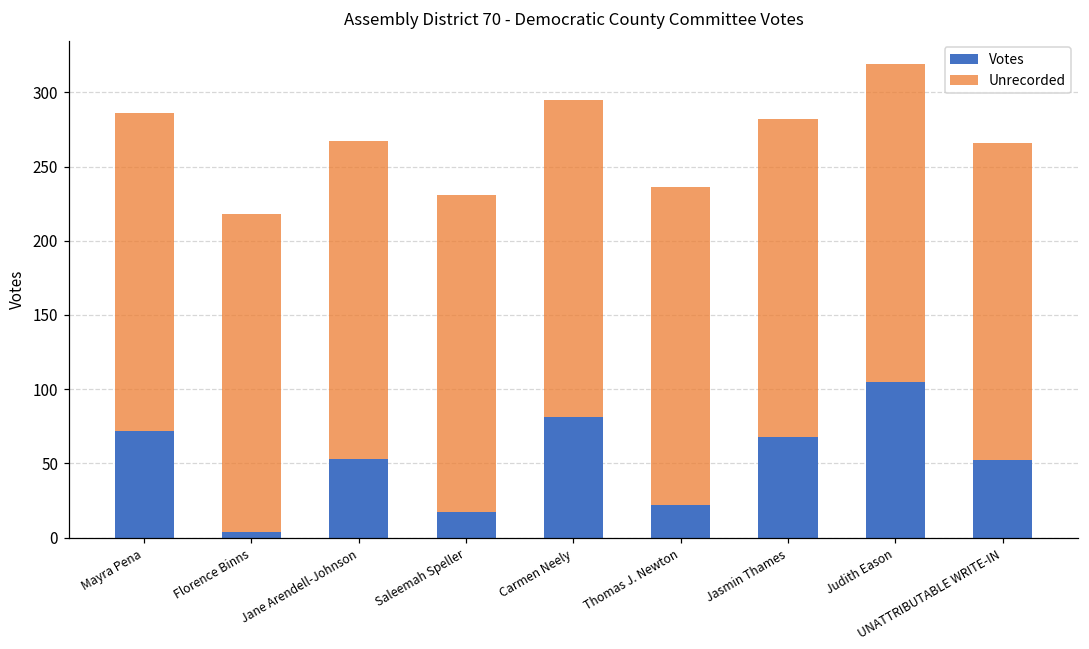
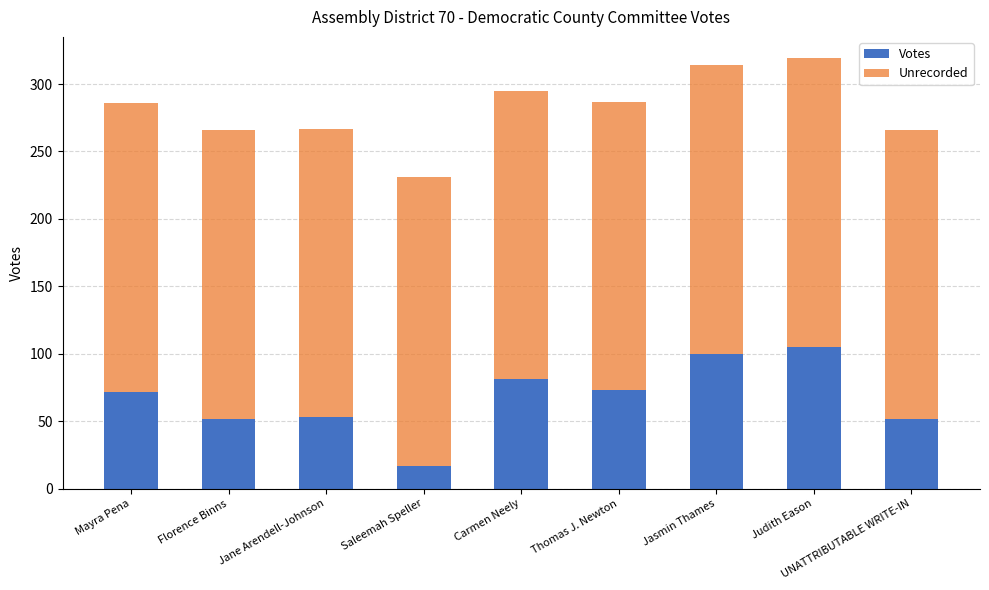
  {
    "Votes": {
      "Mayra Pena": 72,
-     "Florence Binns": 4,
+     "Florence Binns": 52,
      "Jane Arendell-Johnson": 53,
      "Saleemah Speller": 17,
      "Carmen Neely": 81,
-     "Thomas J. Newton": 22,
-     "Jasmin Thames": 68,
+     "Thomas J. Newton": 73,
+     "Jasmin Thames": 100,
      "Judith Eason": 105,
      "UNATTRIBUTABLE WRITE-IN": 52
    },
    "Unrecorded": {
      "Mayra Pena": 214,
      "Florence Binns": 214,
      "Jane Arendell-Johnson": 214,
      "Saleemah Speller": 214,
      "Carmen Neely": 214,
      "Thomas J. Newton": 214,
      "Jasmin Thames": 214,
      "Judith Eason": 214,
      "UNATTRIBUTABLE WRITE-IN": 214
    }
  }
